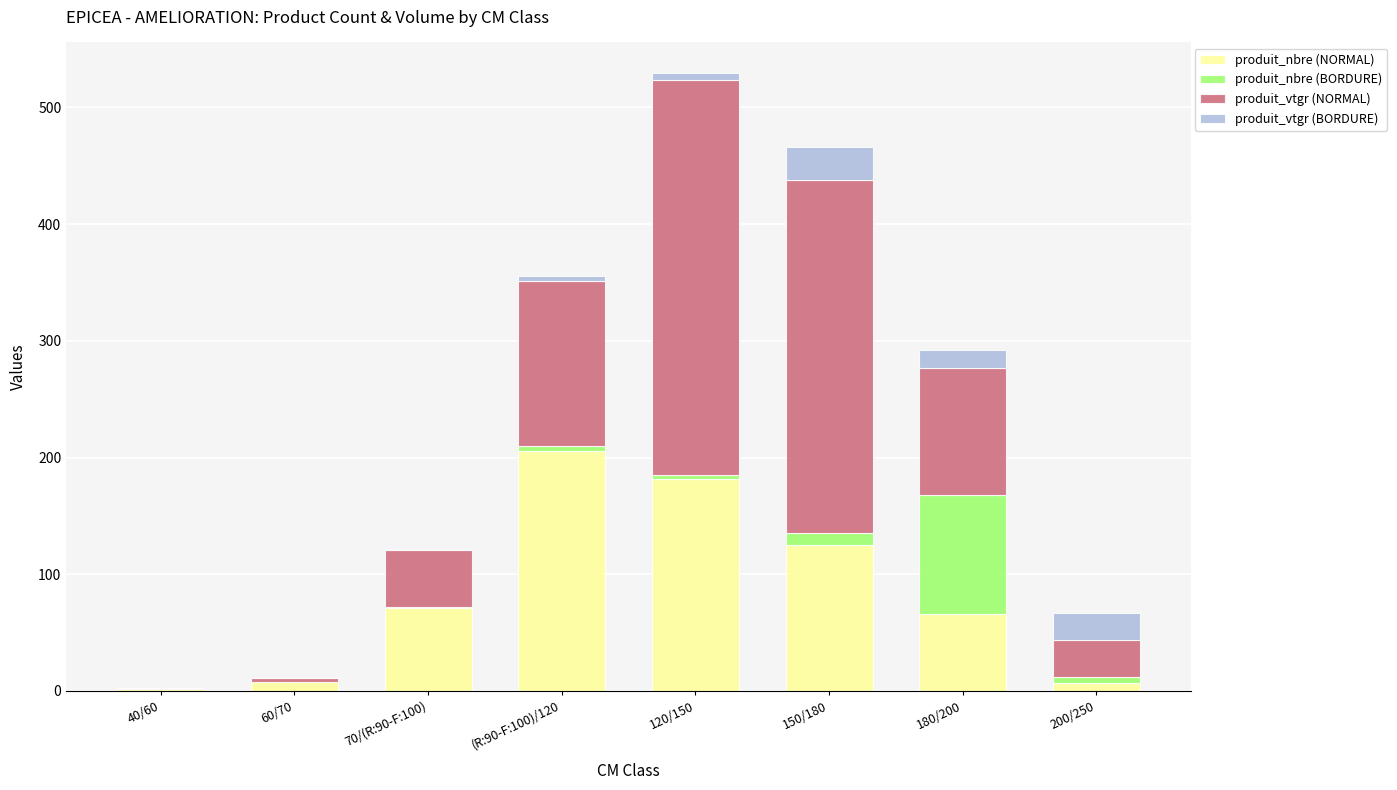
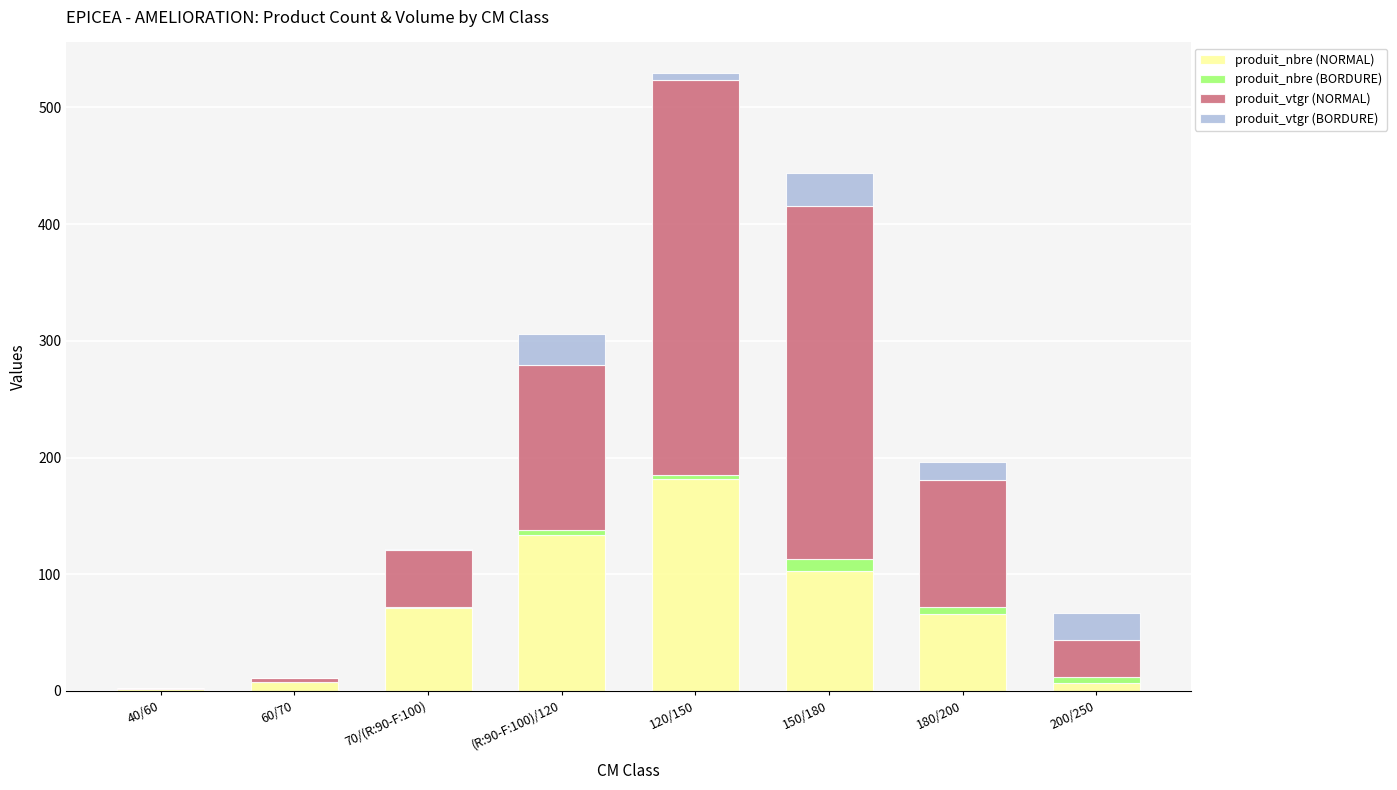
  {
    "produit_nbre (NORMAL)": {
      "60/70": 8,
      "70/(R:90-F:100)": 71,
-     "(R:90-F:100)/120": 206,
+     "(R:90-F:100)/120": 134,
      "120/150": 182,
-     "150/180": 125,
+     "150/180": 103,
      "180/200": 66,
      "200/250": 7
    },
    "produit_nbre (BORDURE)": {
      "40/60": 0,
      "60/70": 0,
      "(R:90-F:100)/120": 4,
      "120/150": 3,
      "150/180": 10,
-     "180/200": 102,
+     "180/200": 6,
      "200/250": 5
    },
    "produit_vtgr (NORMAL)": {
      "60/70": 3,
      "70/(R:90-F:100)": 49,
      "(R:90-F:100)/120": 141,
      "120/150": 338,
      "150/180": 303,
      "180/200": 109,
      "200/250": 31
    },
    "produit_vtgr (BORDURE)": {
      "40/60": 0,
      "60/70": 0,
-     "(R:90-F:100)/120": 4,
+     "(R:90-F:100)/120": 27,
      "120/150": 6,
      "150/180": 28,
      "180/200": 15,
      "200/250": 23
    }
  }
